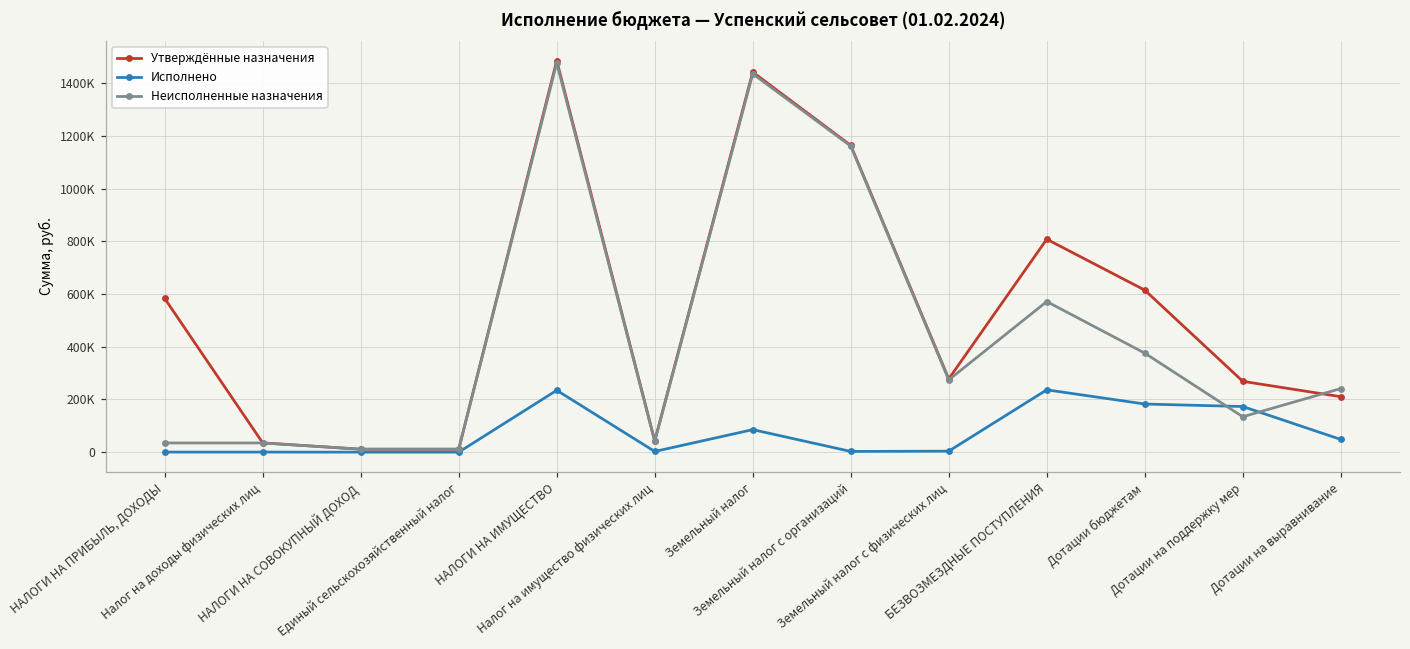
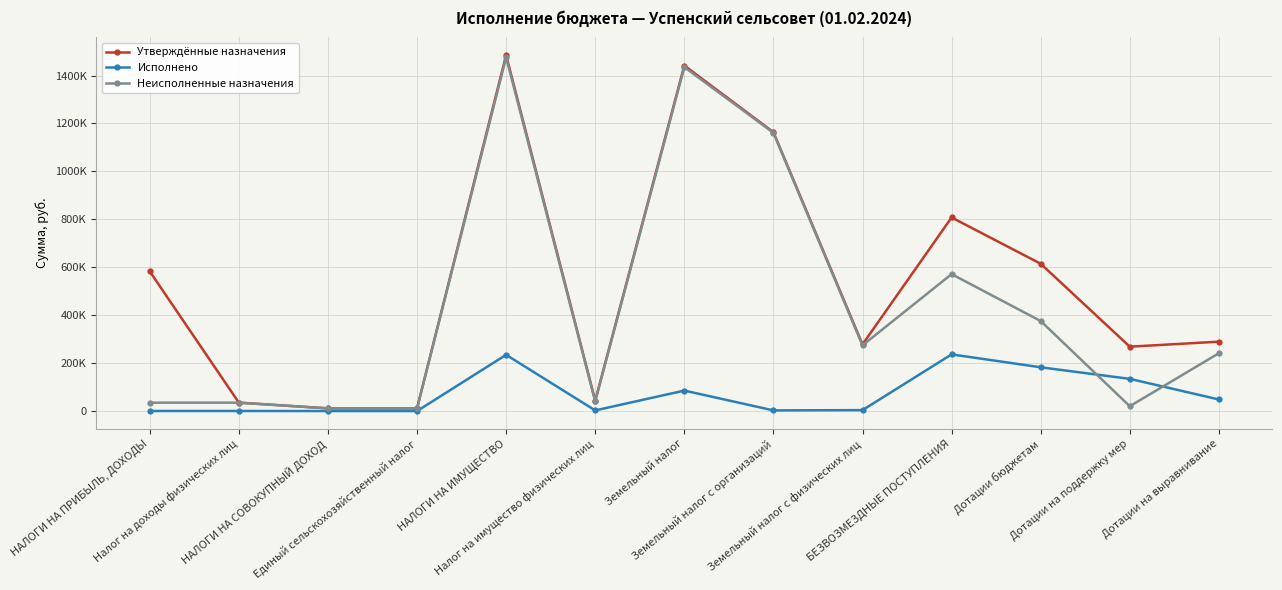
  {
    "Утверждённые назначения": {
      "НАЛОГИ НА ПРИБЫЛЬ, ДОХОДЫ": 580000,
      "БЕЗВОЗМЕЗДНЫЕ ПОСТУПЛЕНИЯ": 810000,
      "Дотации бюджетам": 610000,
      "Дотации на поддержку мер": 270000,
-     "Дотации на выравнивание": 210000
+     "Дотации на выравнивание": 290000
    },
    "Исполнено": {
      "НАЛОГИ НА ПРИБЫЛЬ, ДОХОДЫ": 0,
      "Налог на доходы физических лиц": 0,
      "НАЛОГИ НА СОВОКУПНЫЙ ДОХОД": 0,
      "Единый сельскохозяйственный налог": 0,
      "НАЛОГИ НА ИМУЩЕСТВО": 230000,
      "Налог на имущество физических лиц": 0,
      "Земельный налог": 90000,
      "Земельный налог с организаций": 0,
      "Земельный налог с физических лиц": 0,
      "БЕЗВОЗМЕЗДНЫЕ ПОСТУПЛЕНИЯ": 240000,
      "Дотации бюджетам": 180000,
-     "Дотации на поддержку мер": 170000,
+     "Дотации на поддержку мер": 130000,
      "Дотации на выравнивание": 50000
    },
    "Неисполненные назначения": {
      "НАЛОГИ НА ПРИБЫЛЬ, ДОХОДЫ": 30000,
      "БЕЗВОЗМЕЗДНЫЕ ПОСТУПЛЕНИЯ": 570000,
      "Дотации бюджетам": 380000,
-     "Дотации на поддержку мер": 130000,
+     "Дотации на поддержку мер": 20000,
      "Дотации на выравнивание": 240000
    }
  }
